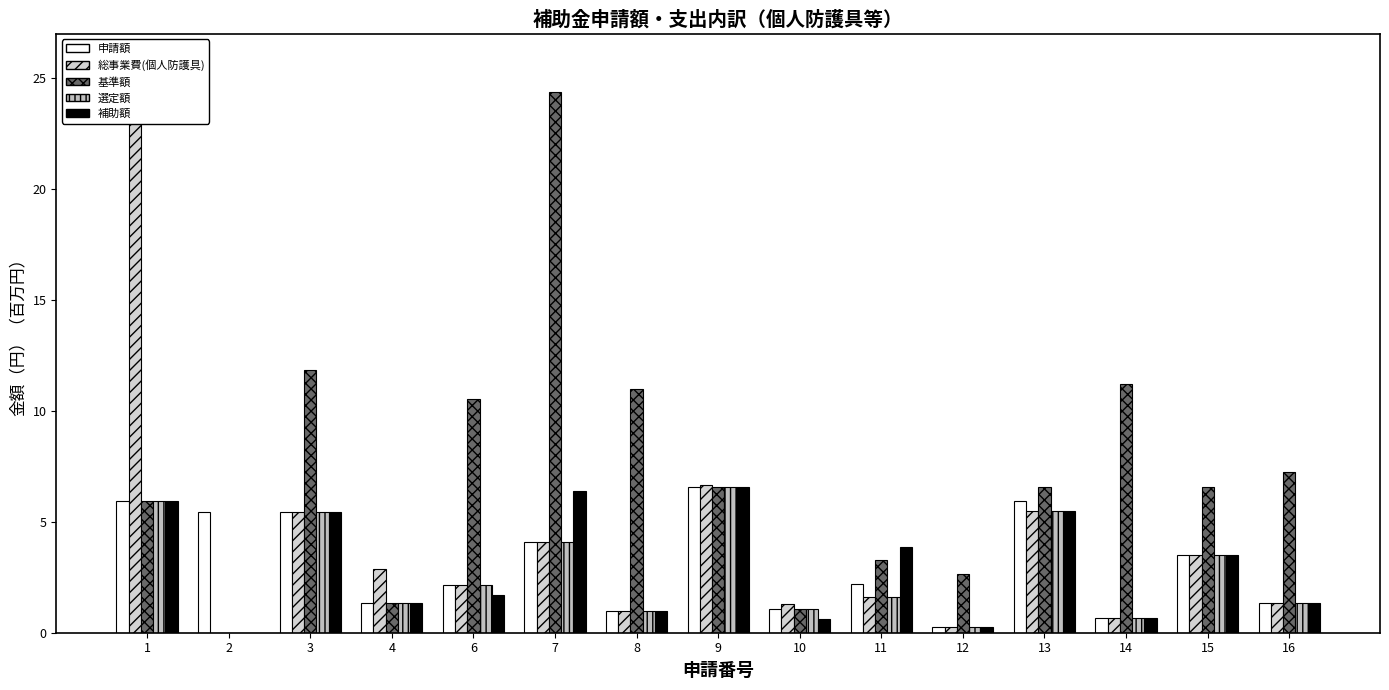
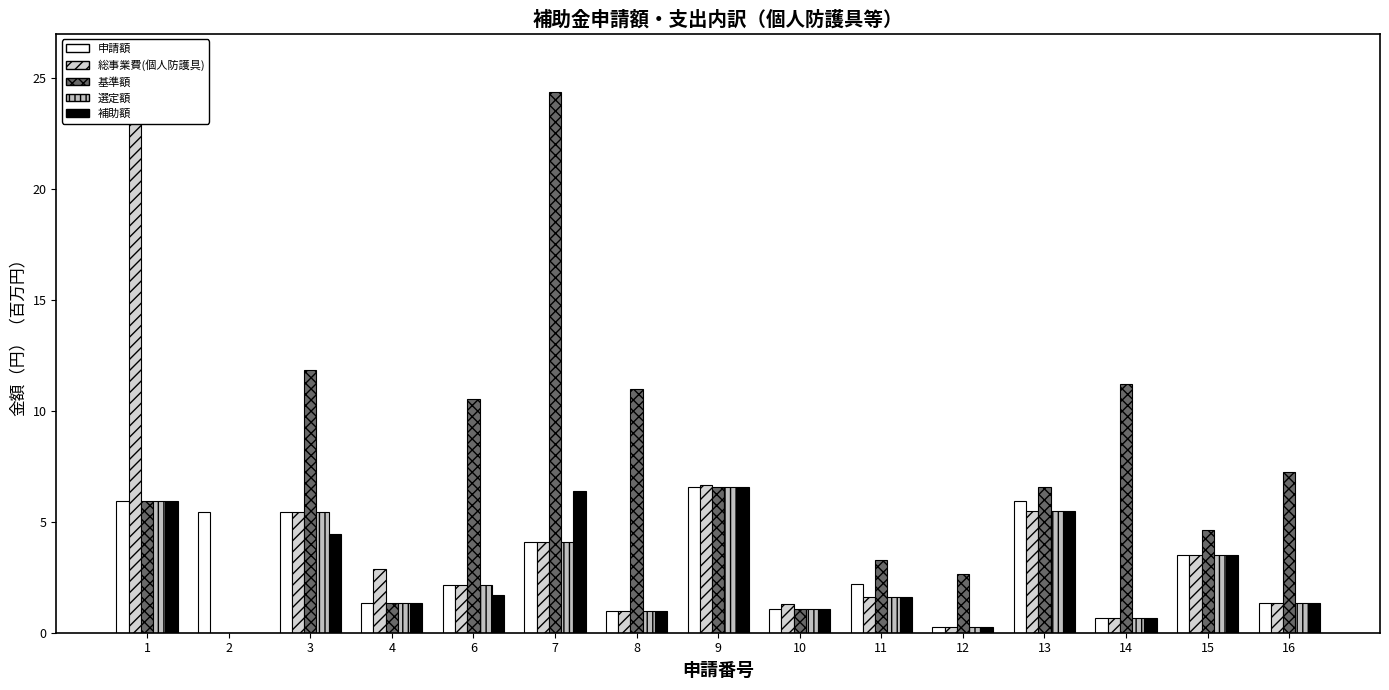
  {
    "申請額": {
      "1": 5.9,
      "2": 5.4,
      "3": 5.4,
      "4": 1.3,
      "6": 2.2,
      "7": 4.1,
      "8": 1.0,
      "9": 6.6,
      "10": 1.1,
      "11": 2.2,
      "12": 0.3,
      "13": 5.9,
      "14": 0.7,
      "15": 3.5,
      "16": 1.4
    },
    "基準額": {
      "1": 5.9,
      "2": 0.0,
      "3": 11.9,
      "4": 1.3,
      "6": 10.5,
      "7": 24.4,
      "8": 11.0,
      "9": 6.6,
      "10": 1.1,
      "11": 3.3,
      "12": 2.6,
      "13": 6.6,
      "14": 11.2,
-     "15": 6.6,
+     "15": 4.6,
      "16": 7.2
    },
    "補助額": {
      "1": 5.9,
      "2": 0.0,
-     "3": 5.4,
+     "3": 4.5,
      "4": 1.3,
      "6": 1.7,
      "7": 6.4,
      "8": 1.0,
      "9": 6.6,
-     "10": 0.6,
-     "11": 3.8,
+     "10": 1.1,
+     "11": 1.6,
      "12": 0.3,
      "13": 5.5,
      "14": 0.7,
      "15": 3.5,
      "16": 1.4
    }
  }
